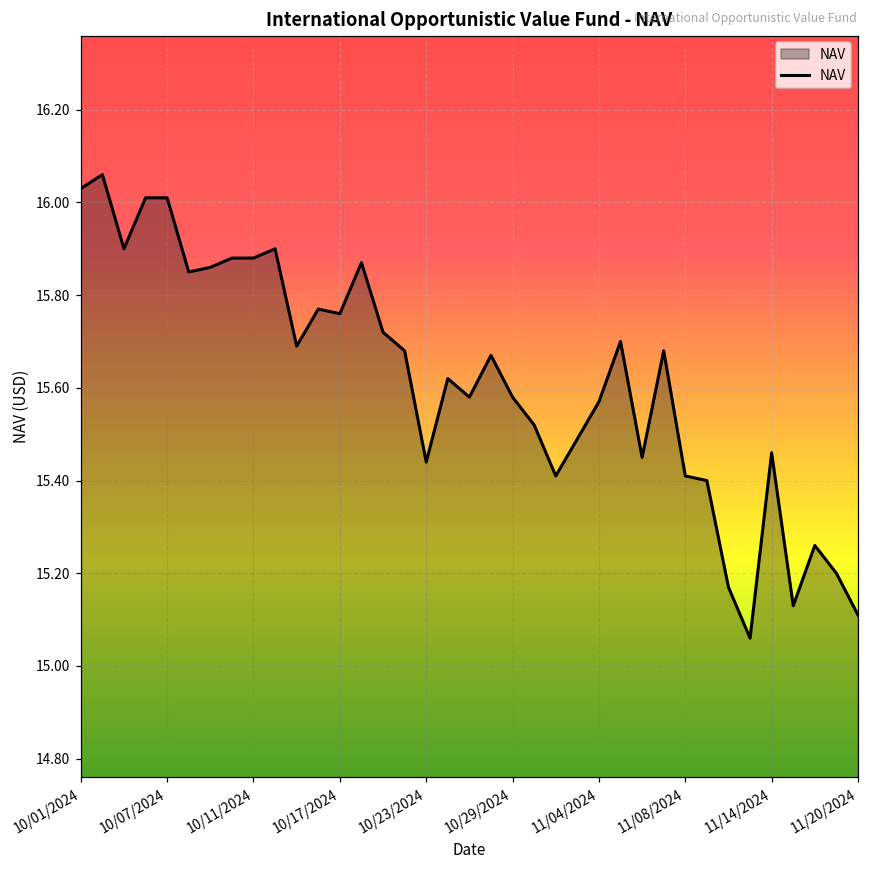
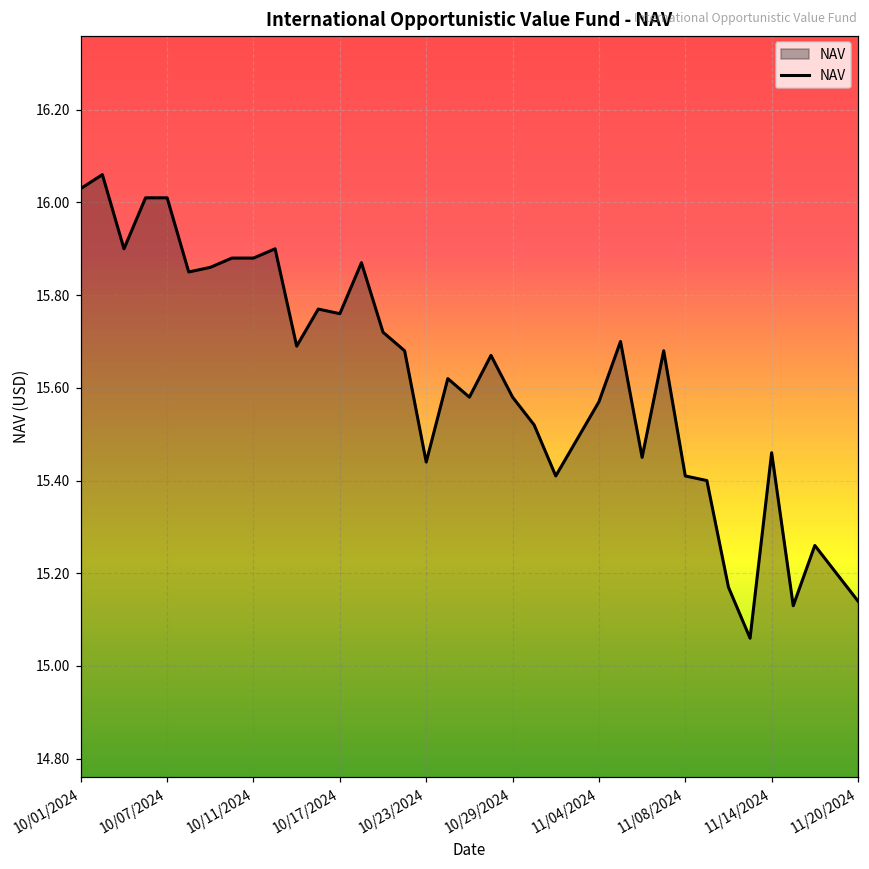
  {
    "10/01/2024": 16.03,
    "10/07/2024": 16.01,
    "10/11/2024": 15.88,
    "10/17/2024": 15.76,
    "10/23/2024": 15.44,
    "10/29/2024": 15.58,
    "11/04/2024": 15.57,
    "11/08/2024": 15.41,
    "11/14/2024": 15.46,
-   "11/20/2024": 15.11
+   "11/20/2024": 15.14
  }
